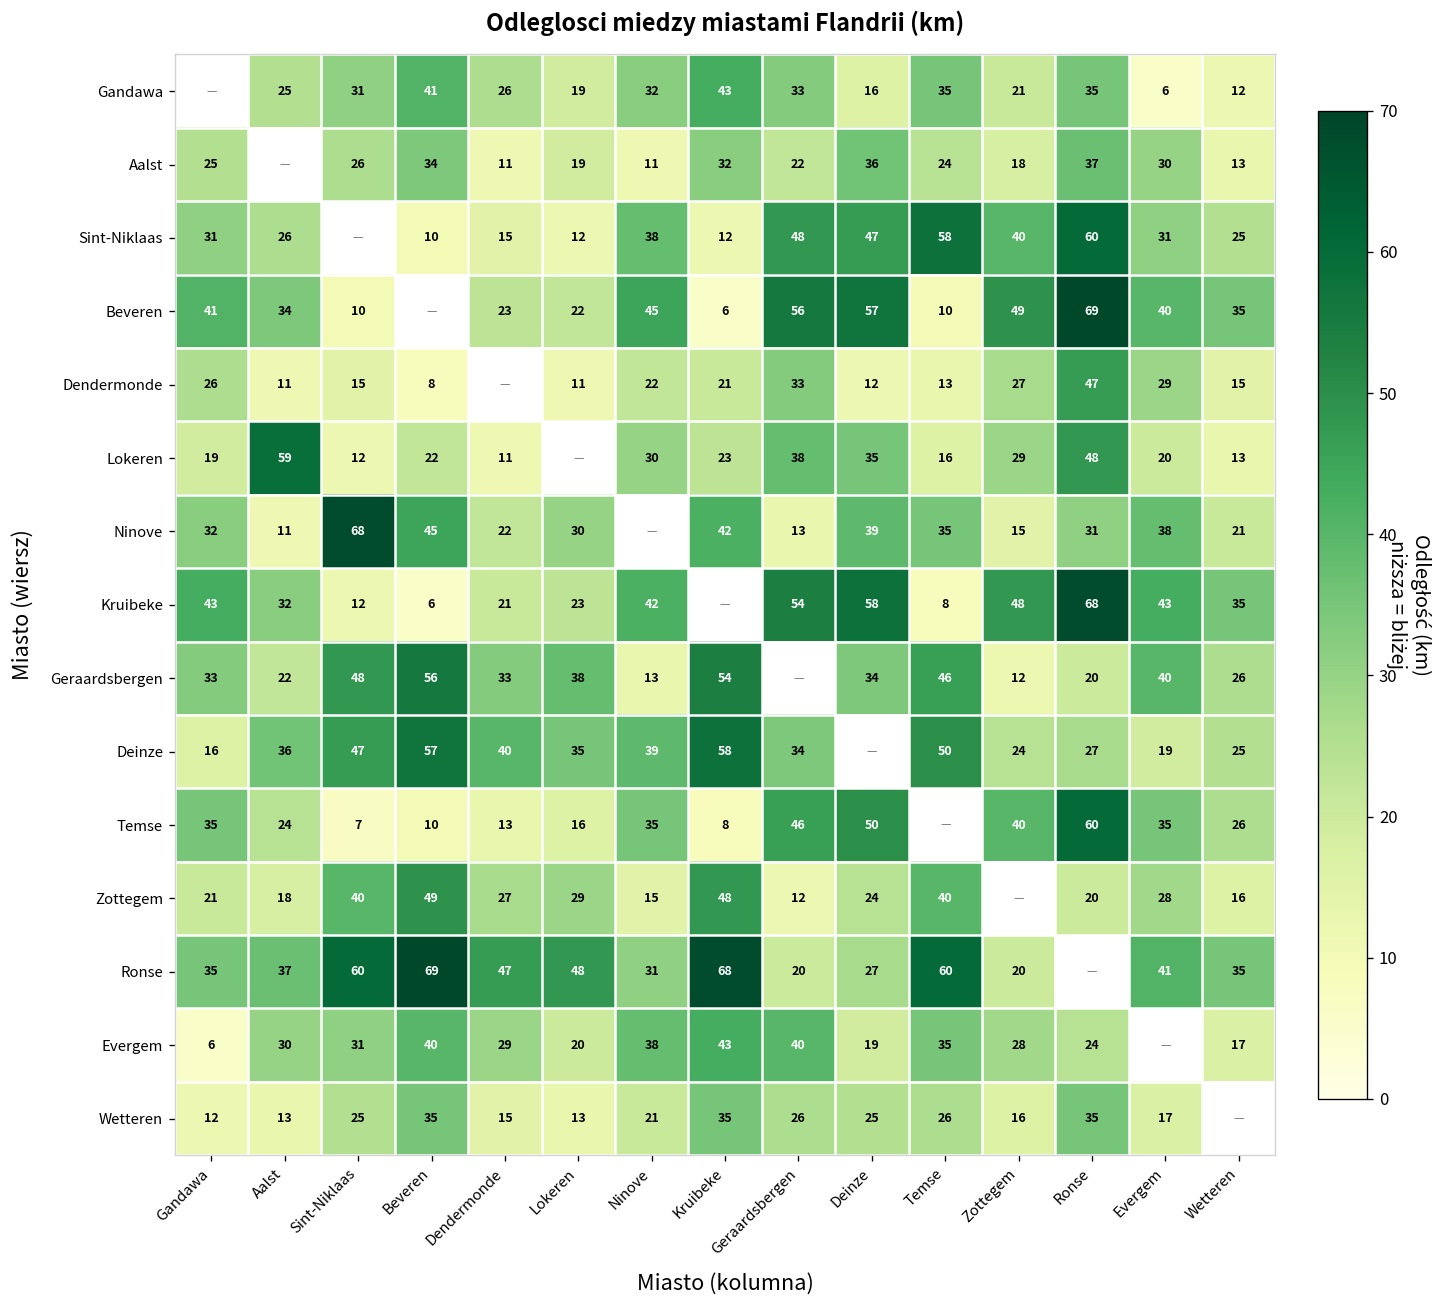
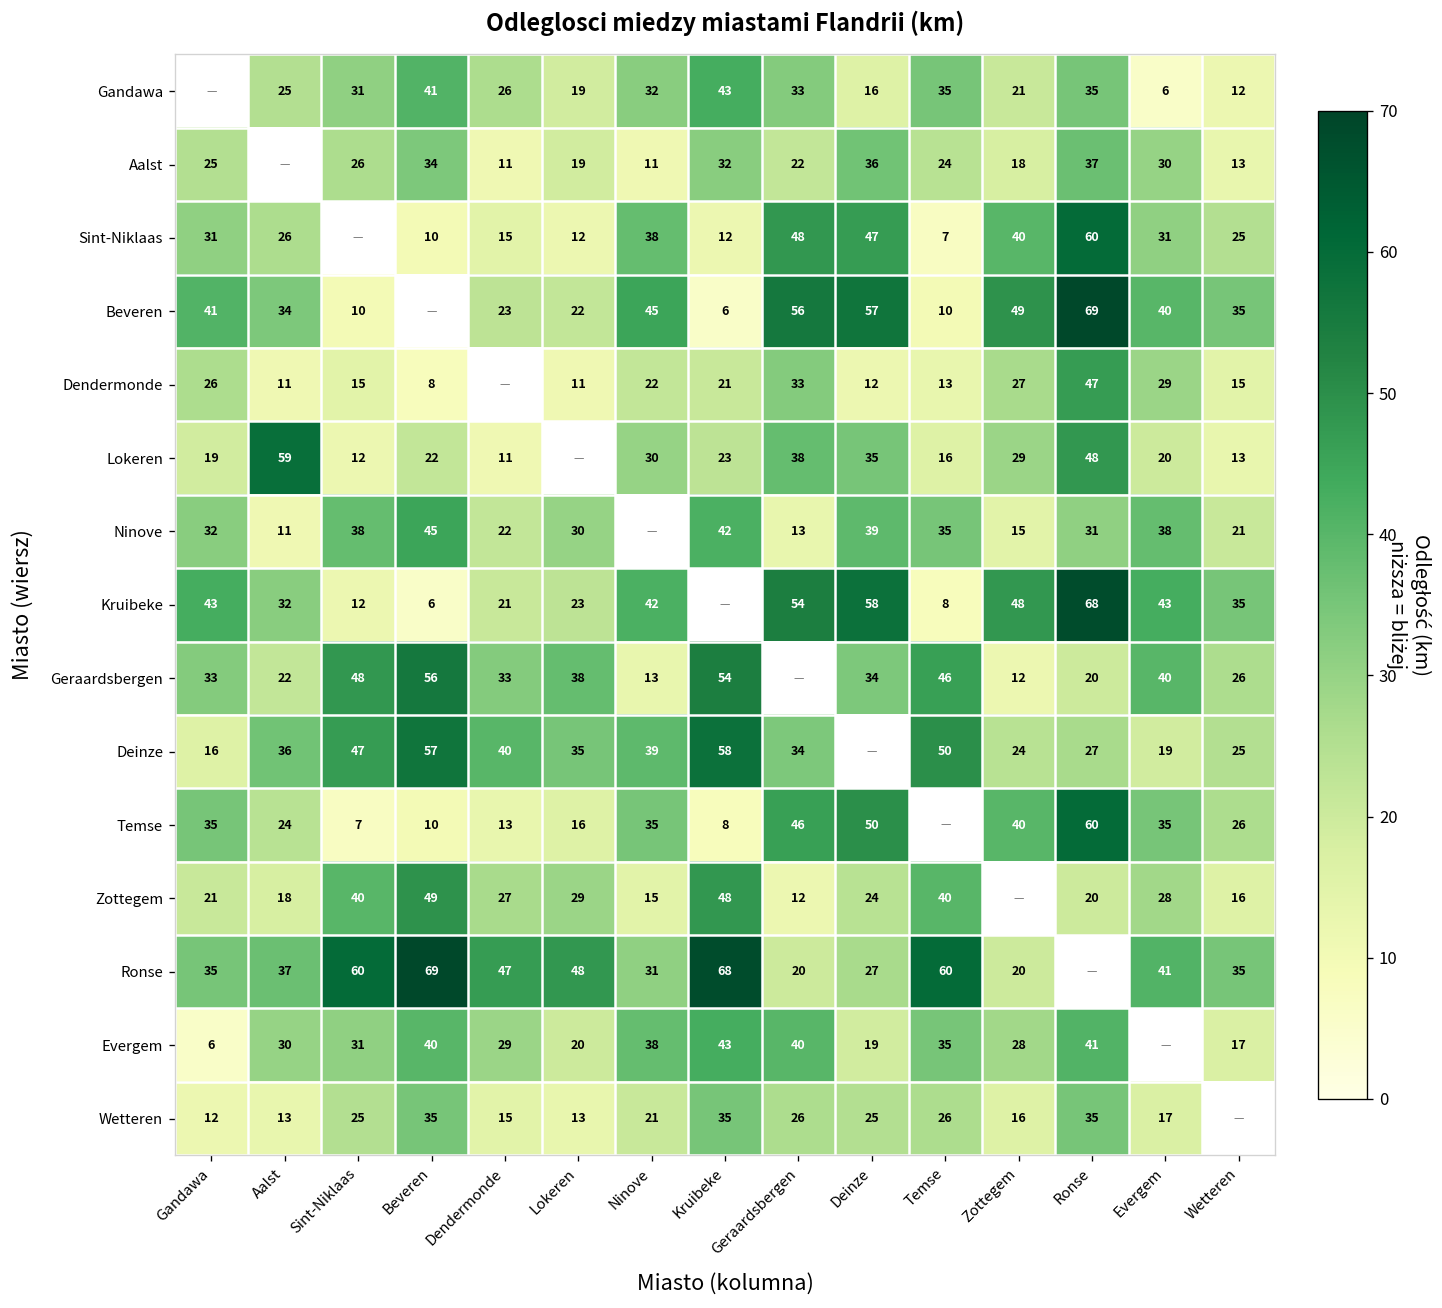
  {
    "Sint-Niklaas": {
      "Gandawa": 31,
      "Aalst": 26,
      "Beveren": 10,
      "Dendermonde": 15,
      "Lokeren": 12,
      "Ninove": 38,
      "Kruibeke": 12,
      "Geraardsbergen": 48,
      "Deinze": 47,
-     "Temse": 58,
+     "Temse": 7,
      "Zottegem": 40,
      "Ronse": 60,
      "Evergem": 31,
      "Wetteren": 25
    },
    "Ninove": {
      "Gandawa": 32,
      "Aalst": 11,
-     "Sint-Niklaas": 68,
+     "Sint-Niklaas": 38,
      "Beveren": 45,
      "Dendermonde": 22,
      "Lokeren": 30,
      "Kruibeke": 42,
      "Geraardsbergen": 13,
      "Deinze": 39,
      "Temse": 35,
      "Zottegem": 15,
      "Ronse": 31,
      "Evergem": 38,
      "Wetteren": 21
    },
    "Evergem": {
      "Gandawa": 6,
      "Aalst": 30,
      "Sint-Niklaas": 31,
      "Beveren": 40,
      "Dendermonde": 29,
      "Lokeren": 20,
      "Ninove": 38,
      "Kruibeke": 43,
      "Geraardsbergen": 40,
      "Deinze": 19,
      "Temse": 35,
      "Zottegem": 28,
-     "Ronse": 24,
+     "Ronse": 41,
      "Wetteren": 17
    }
  }
